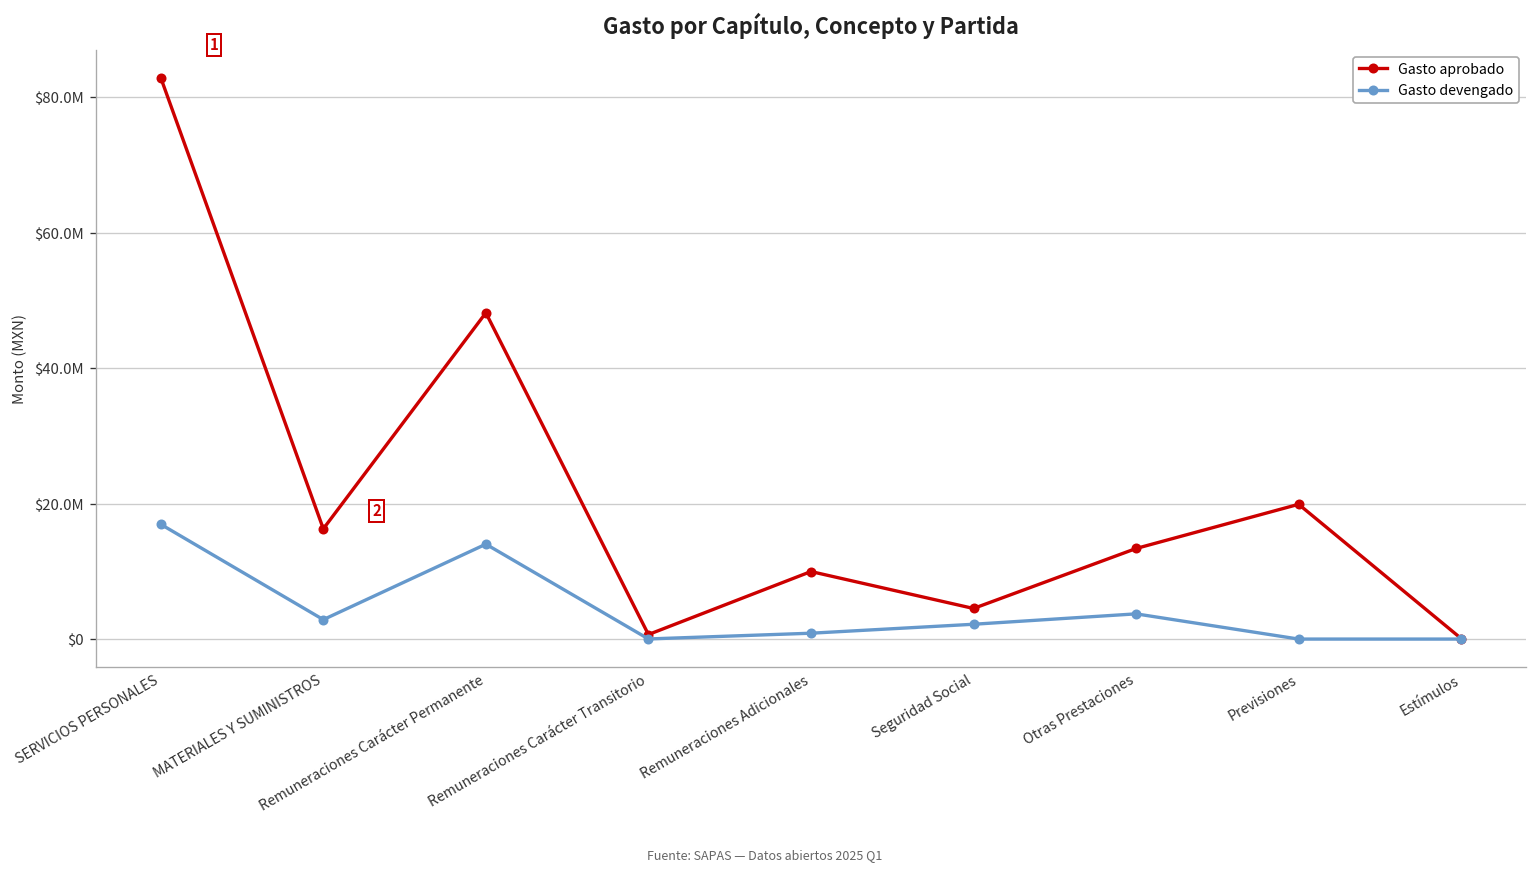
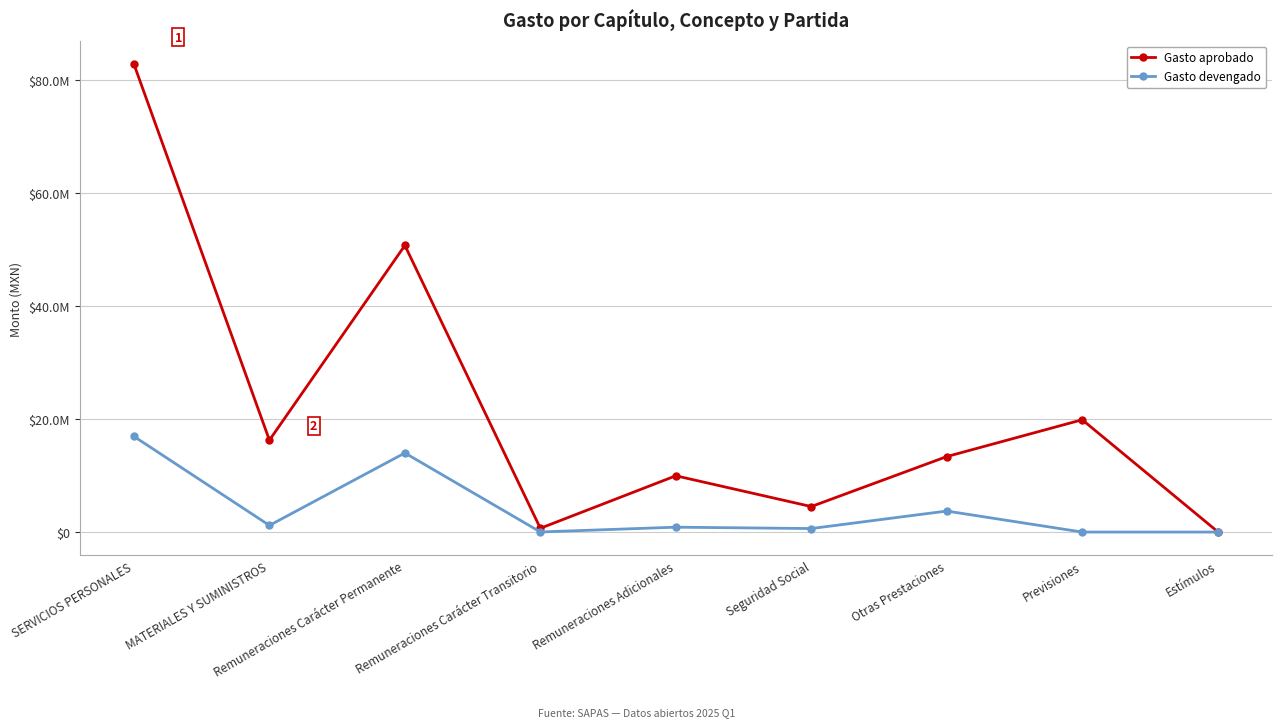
  {
    "Gasto aprobado": {
      "SERVICIOS PERSONALES": "$83000000",
      "MATERIALES Y SUMINISTROS": "$16000000",
-     "Remuneraciones Carácter Permanente": "$48000000",
+     "Remuneraciones Carácter Permanente": "$51000000",
      "Remuneraciones Carácter Transitorio": "$1000000",
      "Remuneraciones Adicionales": "$10000000",
      "Seguridad Social": "$5000000",
      "Otras Prestaciones": "$13000000",
      "Previsiones": "$20000000"
    },
    "Gasto devengado": {
      "SERVICIOS PERSONALES": "$17000000",
-     "MATERIALES Y SUMINISTROS": "$3000000",
+     "MATERIALES Y SUMINISTROS": "$1000000",
      "Remuneraciones Carácter Permanente": "$14000000",
      "Remuneraciones Carácter Transitorio": "$0",
      "Remuneraciones Adicionales": "$1000000",
-     "Seguridad Social": "$2000000",
+     "Seguridad Social": "$1000000",
      "Otras Prestaciones": "$4000000",
      "Previsiones": "$0"
    }
  }
